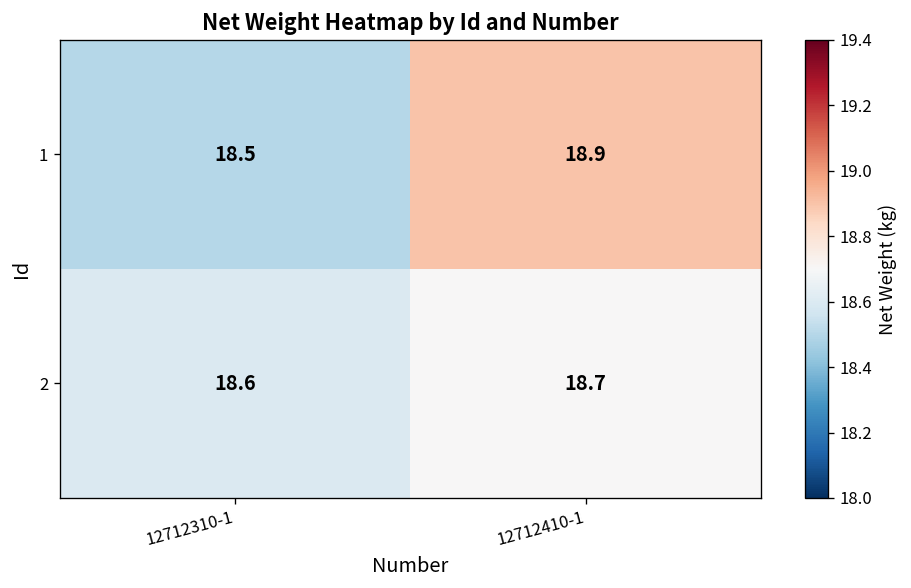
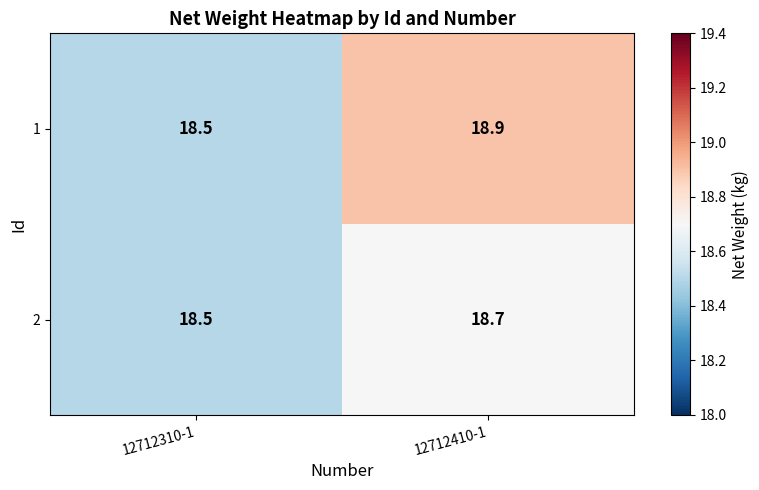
  {
    "1": {
      "12712310-1": 18.5,
      "12712410-1": 18.9
    },
    "2": {
-     "12712310-1": 18.6,
+     "12712310-1": 18.5,
      "12712410-1": 18.7
    }
  }
